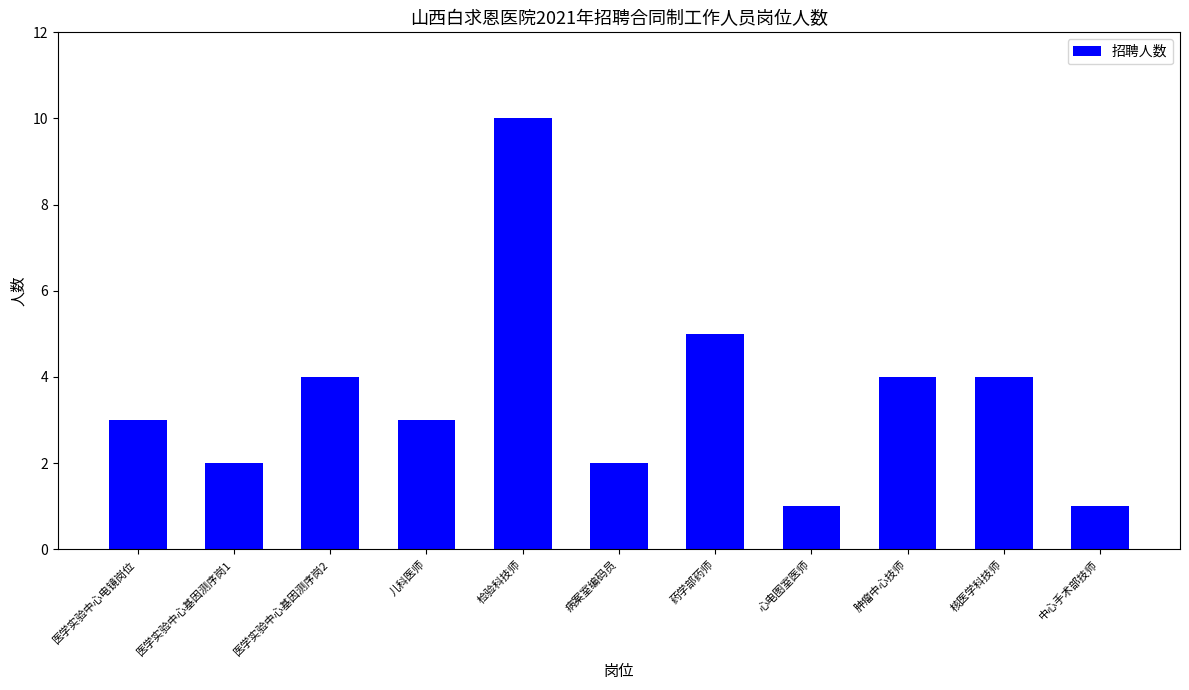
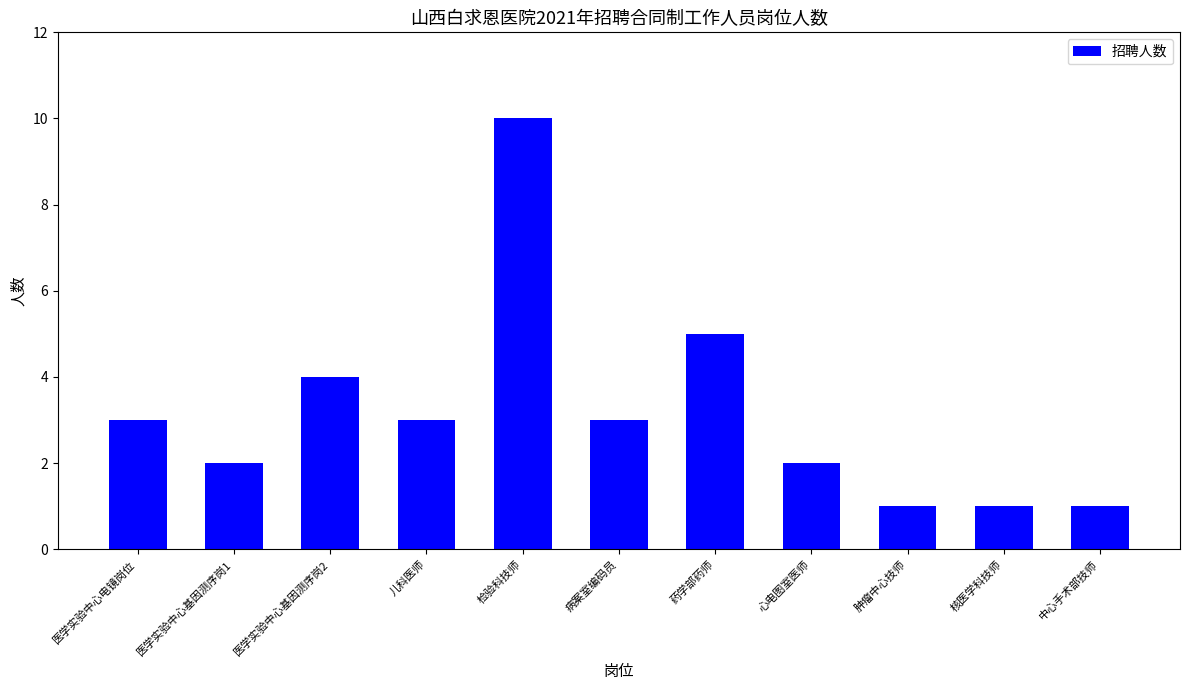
  {
    "医学实验中心电镜岗位": 3,
    "医学实验中心基因测序岗1": 2,
    "医学实验中心基因测序岗2": 4,
    "儿科医师": 3,
    "检验科技师": 10,
-   "病案室编码员": 2,
+   "病案室编码员": 3,
    "药学部药师": 5,
-   "心电图室医师": 1,
-   "肿瘤中心技师": 4,
-   "核医学科技师": 4,
+   "心电图室医师": 2,
+   "肿瘤中心技师": 1,
+   "核医学科技师": 1,
    "中心手术部技师": 1
  }
